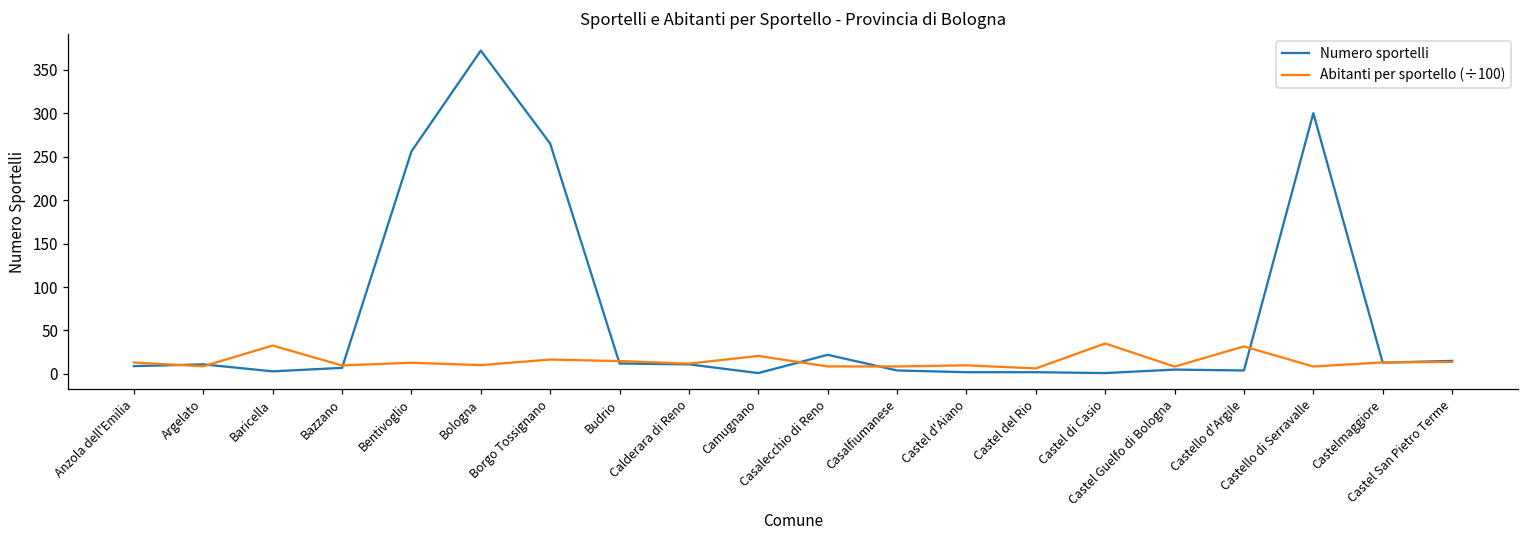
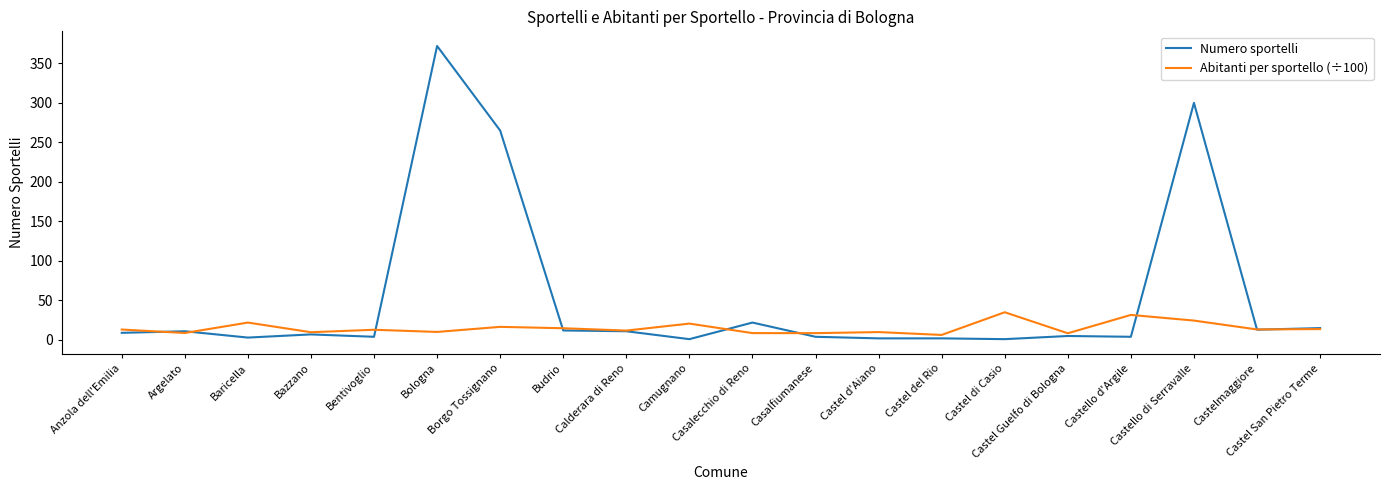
  {
    "Numero sportelli": {
      "Anzola dell'Emilia": 10,
      "Baricella": 0,
-     "Bentivoglio": 260,
+     "Bentivoglio": 0,
      "Bologna": 370,
      "Borgo Tossignano": 270,
      "Camugnano": 0,
      "Casalecchio di Reno": 20,
      "Casalfiumanese": 0,
      "Castel d'Aiano": 0,
      "Castel del Rio": 0,
      "Castel di Casio": 0,
      "Castel Guelfo di Bologna": 10,
      "Castello d'Argile": 0,
      "Castello di Serravalle": 300
    },
    "Abitanti per sportello (÷100)": {
      "Anzola dell'Emilia": 10,
-     "Baricella": 30,
+     "Baricella": 20,
      "Bentivoglio": 10,
      "Bologna": 10,
      "Borgo Tossignano": 20,
      "Camugnano": 20,
      "Casalecchio di Reno": 10,
      "Casalfiumanese": 10,
      "Castel d'Aiano": 10,
      "Castel del Rio": 10,
      "Castel di Casio": 40,
      "Castel Guelfo di Bologna": 10,
      "Castello d'Argile": 30,
-     "Castello di Serravalle": 10
+     "Castello di Serravalle": 20
    }
  }
